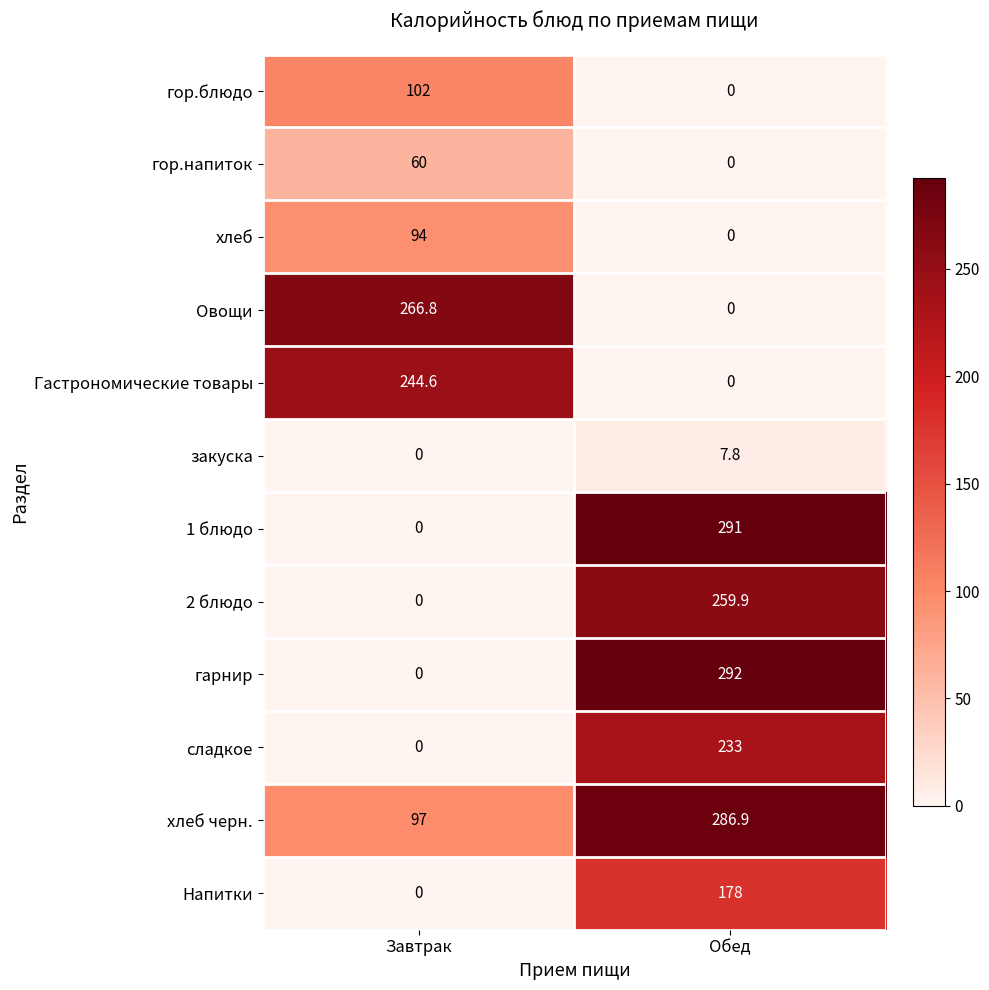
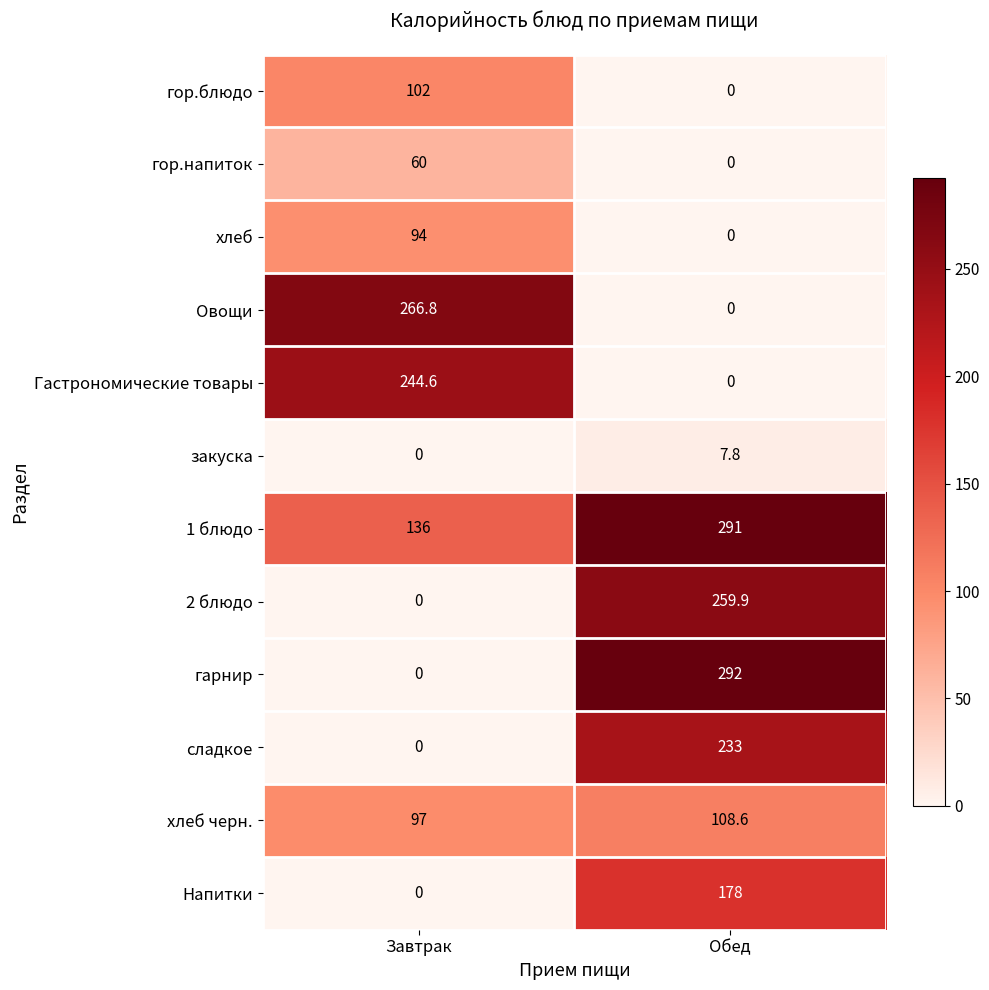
  {
    "гор.блюдо": {
      "Завтрак": 102,
      "Обед": 0
    },
    "гор.напиток": {
      "Завтрак": 60,
      "Обед": 0
    },
    "хлеб": {
      "Завтрак": 94,
      "Обед": 0
    },
    "Овощи": {
      "Завтрак": 266.8,
      "Обед": 0
    },
    "Гастрономические товары": {
      "Завтрак": 244.6,
      "Обед": 0
    },
    "закуска": {
      "Завтрак": 0,
      "Обед": 7.8
    },
    "1 блюдо": {
-     "Завтрак": 0,
+     "Завтрак": 136,
      "Обед": 291
    },
    "2 блюдо": {
      "Завтрак": 0,
      "Обед": 259.9
    },
    "гарнир": {
      "Завтрак": 0,
      "Обед": 292
    },
    "сладкое": {
      "Завтрак": 0,
      "Обед": 233
    },
    "хлеб черн.": {
      "Завтрак": 97,
-     "Обед": 286.9
+     "Обед": 108.6
    },
    "Напитки": {
      "Завтрак": 0,
      "Обед": 178
    }
  }
